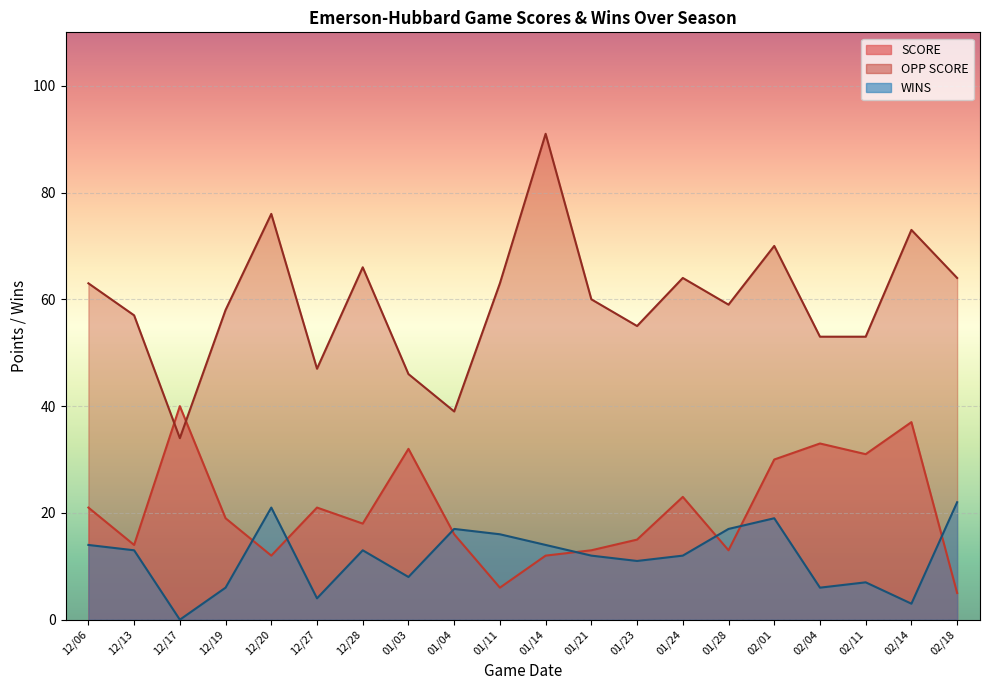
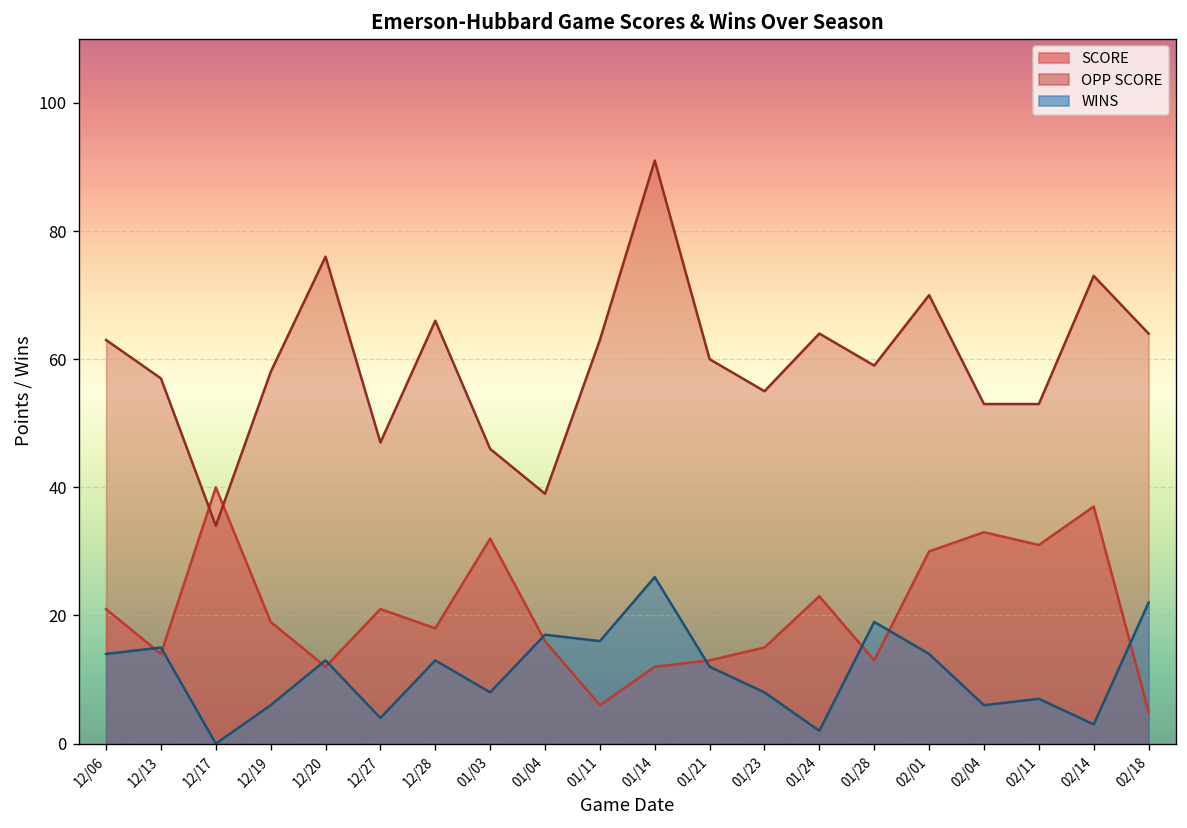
  {
    "WINS": {
      "12/06": 14,
-     "12/13": 13,
+     "12/13": 15,
      "12/17": 0,
      "12/19": 6,
-     "12/20": 21,
+     "12/20": 13,
      "12/27": 4,
      "12/28": 13,
      "01/03": 8,
      "01/04": 17,
      "01/11": 16,
-     "01/14": 14,
+     "01/14": 26,
      "01/21": 12,
-     "01/23": 11,
-     "01/24": 12,
-     "01/28": 17,
-     "02/01": 19,
+     "01/23": 8,
+     "01/24": 2,
+     "01/28": 19,
+     "02/01": 14,
      "02/04": 6,
      "02/11": 7,
      "02/14": 3,
      "02/18": 22
    }
  }
